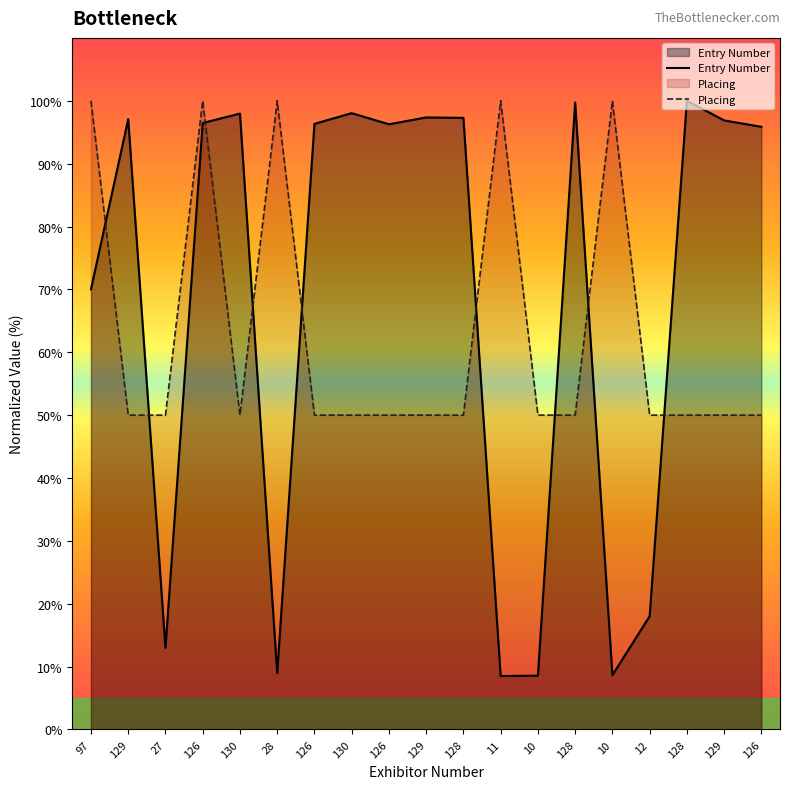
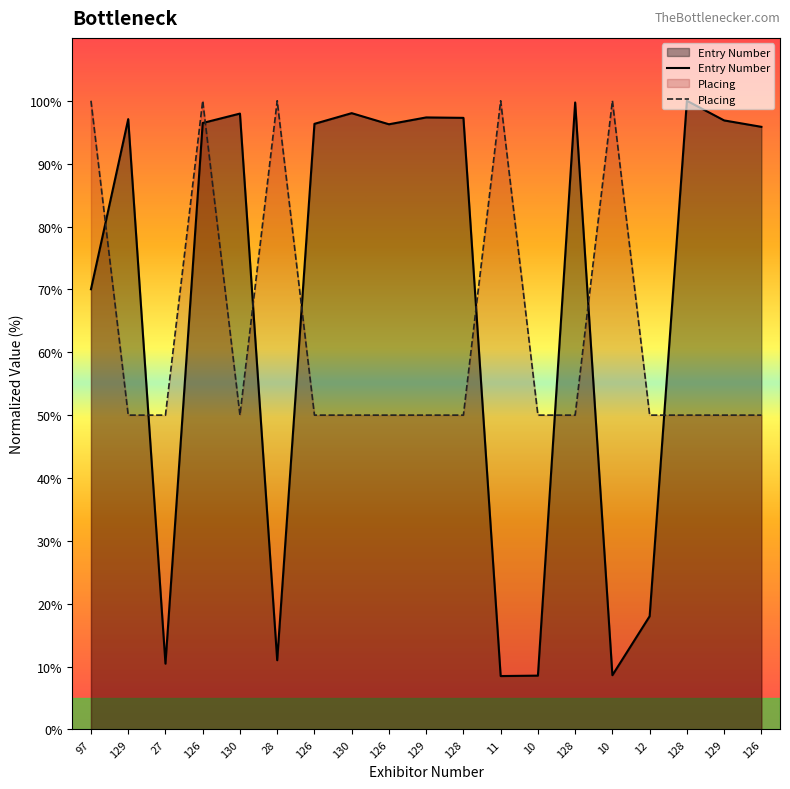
  {
    "Entry Number": {
      "97": "70%",
-     "27": "13%",
-     "28": "9%",
+     "27": "10%",
+     "28": "11%",
      "11": "8%",
      "12": "18%"
    }
  }
